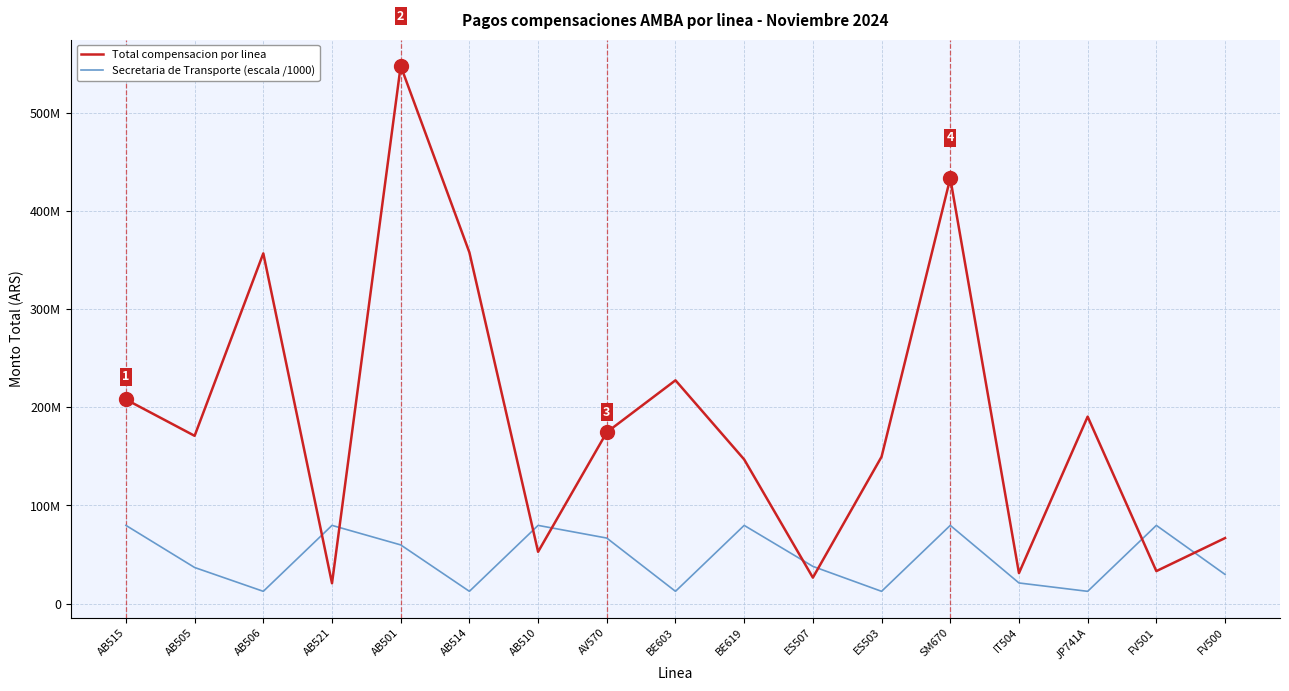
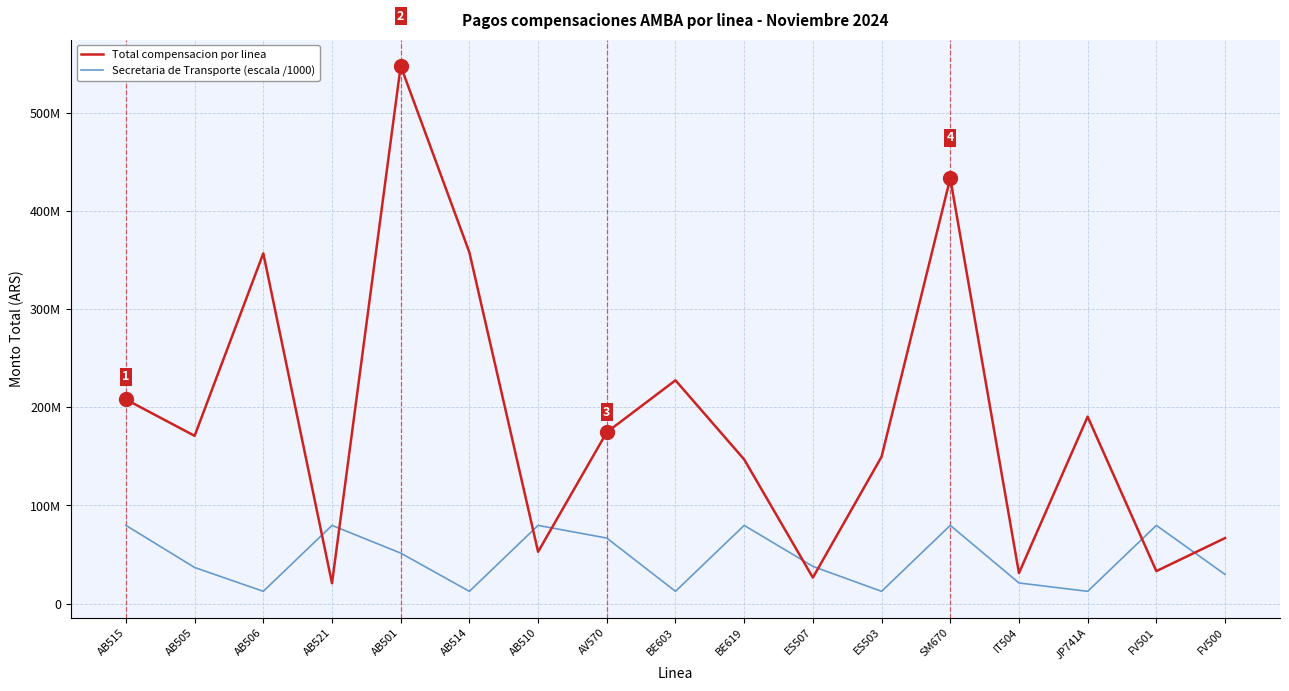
  {
    "Secretaria de Transporte (escala /1000)": {
      "AB515": 80000000,
      "AB505": 40000000,
      "AB506": 10000000,
      "AB521": 80000000,
-     "AB501": 60000000,
+     "AB501": 50000000,
      "AB514": 10000000,
      "AB510": 80000000,
      "AV570": 70000000,
      "BE603": 10000000,
      "BE619": 80000000,
      "ES507": 40000000,
      "ES503": 10000000,
      "SM670": 80000000,
      "IT504": 20000000,
      "JP741A": 10000000,
      "FV501": 80000000,
      "FV500": 30000000
    }
  }
